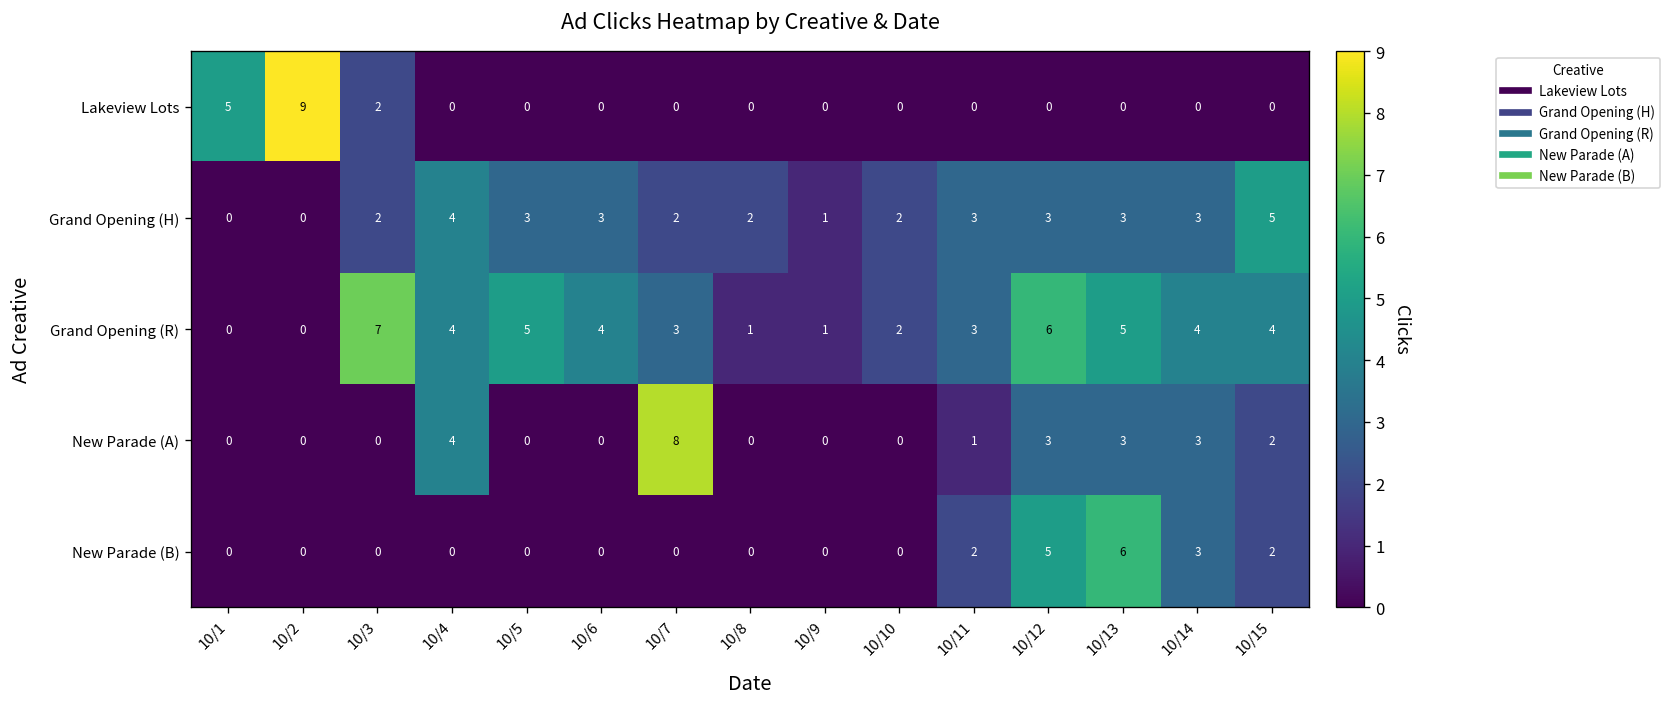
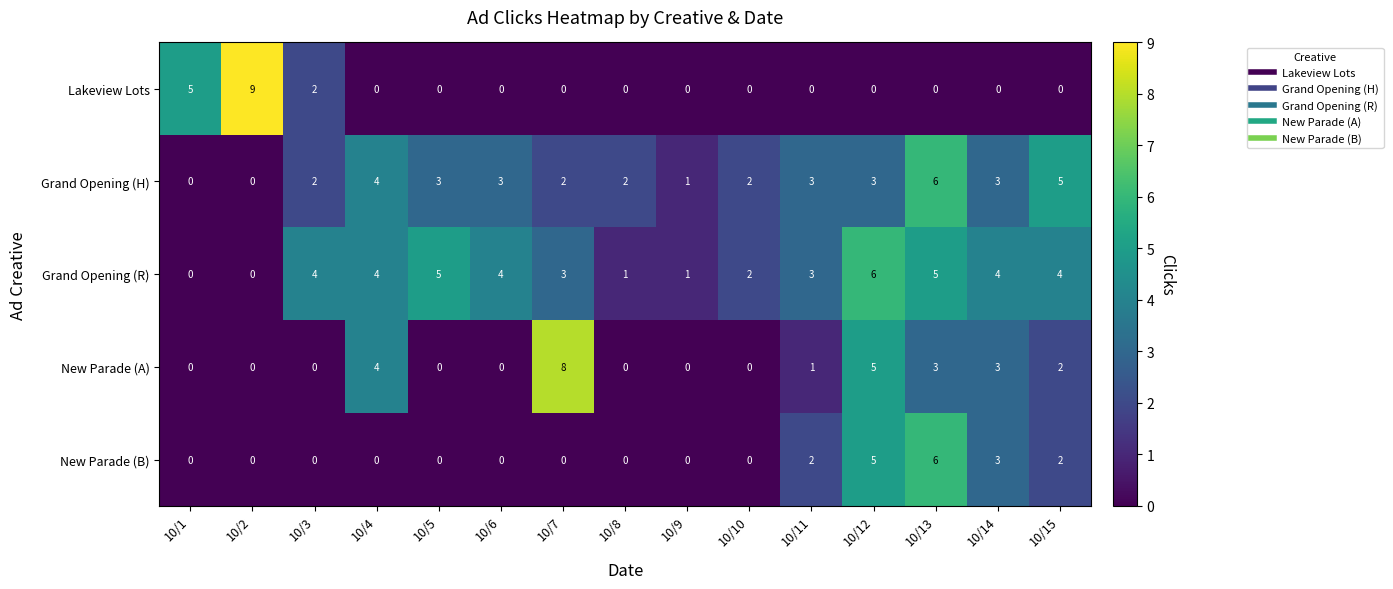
  {
    "Lakeview Lots": {
      "10/1": 5,
      "10/2": 9,
      "10/3": 2,
      "10/4": 0,
      "10/5": 0,
      "10/6": 0,
      "10/7": 0,
      "10/8": 0,
      "10/9": 0,
      "10/10": 0,
      "10/11": 0,
      "10/12": 0,
      "10/13": 0,
      "10/14": 0,
      "10/15": 0
    },
    "Grand Opening (H)": {
      "10/1": 0,
      "10/2": 0,
      "10/3": 2,
      "10/4": 4,
      "10/5": 3,
      "10/6": 3,
      "10/7": 2,
      "10/8": 2,
      "10/9": 1,
      "10/10": 2,
      "10/11": 3,
      "10/12": 3,
-     "10/13": 3,
+     "10/13": 6,
      "10/14": 3,
      "10/15": 5
    },
    "Grand Opening (R)": {
      "10/1": 0,
      "10/2": 0,
-     "10/3": 7,
+     "10/3": 4,
      "10/4": 4,
      "10/5": 5,
      "10/6": 4,
      "10/7": 3,
      "10/8": 1,
      "10/9": 1,
      "10/10": 2,
      "10/11": 3,
      "10/12": 6,
      "10/13": 5,
      "10/14": 4,
      "10/15": 4
    },
    "New Parade (A)": {
      "10/1": 0,
      "10/2": 0,
      "10/3": 0,
      "10/4": 4,
      "10/5": 0,
      "10/6": 0,
      "10/7": 8,
      "10/8": 0,
      "10/9": 0,
      "10/10": 0,
      "10/11": 1,
-     "10/12": 3,
+     "10/12": 5,
      "10/13": 3,
      "10/14": 3,
      "10/15": 2
    },
    "New Parade (B)": {
      "10/1": 0,
      "10/2": 0,
      "10/3": 0,
      "10/4": 0,
      "10/5": 0,
      "10/6": 0,
      "10/7": 0,
      "10/8": 0,
      "10/9": 0,
      "10/10": 0,
      "10/11": 2,
      "10/12": 5,
      "10/13": 6,
      "10/14": 3,
      "10/15": 2
    }
  }
